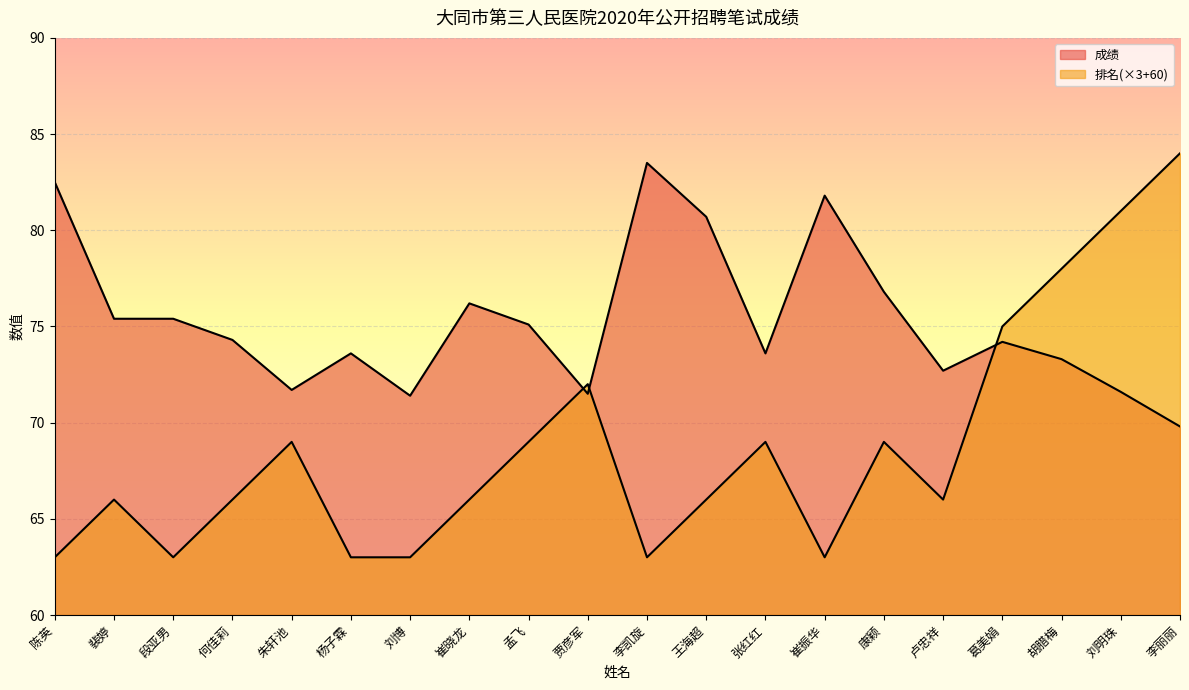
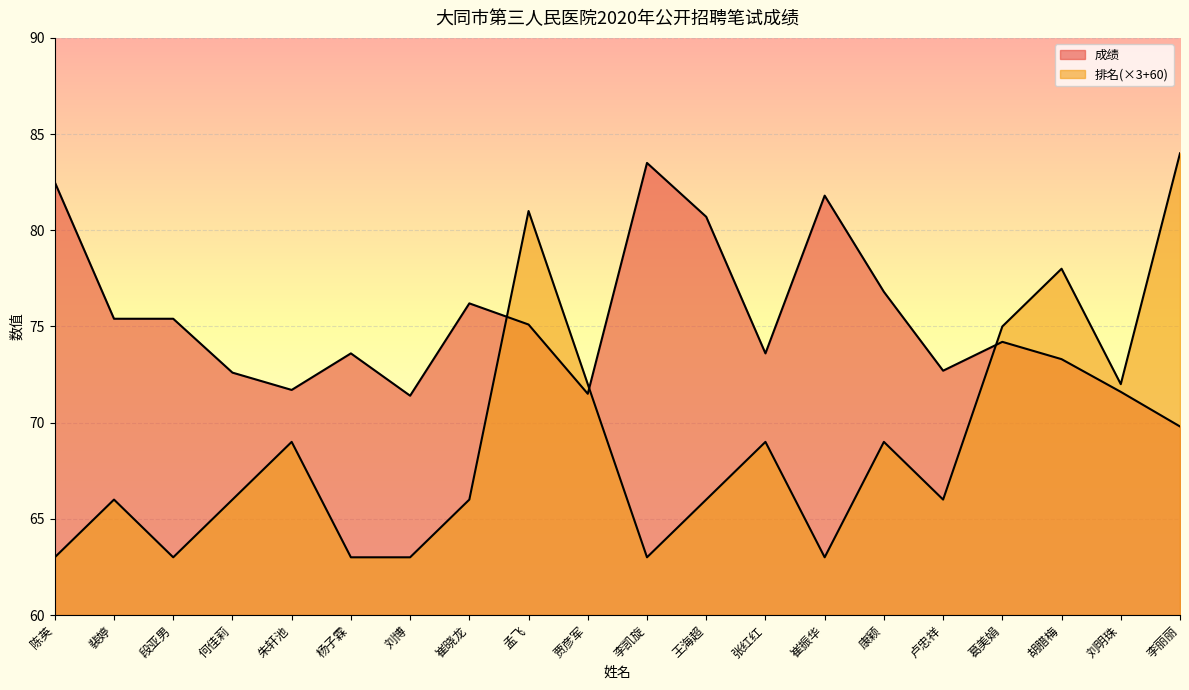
  {
    "成绩": {
      "陈英": 82.5,
      "裴婷": 75.4,
      "段亚男": 75.4,
-     "何佳莉": 74.3,
+     "何佳莉": 72.6,
      "朱轩池": 71.7,
      "杨子霖": 73.6,
      "刘博": 71.4,
      "崔晓龙": 76.2,
      "孟飞": 75.1,
      "贾彦军": 71.5,
      "李凯旋": 83.5,
      "王海超": 80.7,
      "张红红": 73.6,
      "崔振华": 81.8,
      "康颖": 76.8,
      "卢忠祥": 72.7,
      "葛美娟": 74.2,
      "胡腊梅": 73.3,
      "刘明珠": 71.6,
      "李丽丽": 69.8
    },
    "排名(×3+60)": {
      "陈英": 63.0,
      "裴婷": 66.0,
      "段亚男": 63.0,
      "何佳莉": 66.0,
      "朱轩池": 69.0,
      "杨子霖": 63.0,
      "刘博": 63.0,
      "崔晓龙": 66.0,
-     "孟飞": 69.0,
+     "孟飞": 81.0,
      "贾彦军": 72.0,
      "李凯旋": 63.0,
      "王海超": 66.0,
      "张红红": 69.0,
      "崔振华": 63.0,
      "康颖": 69.0,
      "卢忠祥": 66.0,
      "葛美娟": 75.0,
      "胡腊梅": 78.0,
-     "刘明珠": 81.0,
+     "刘明珠": 72.0,
      "李丽丽": 84.0
    }
  }
